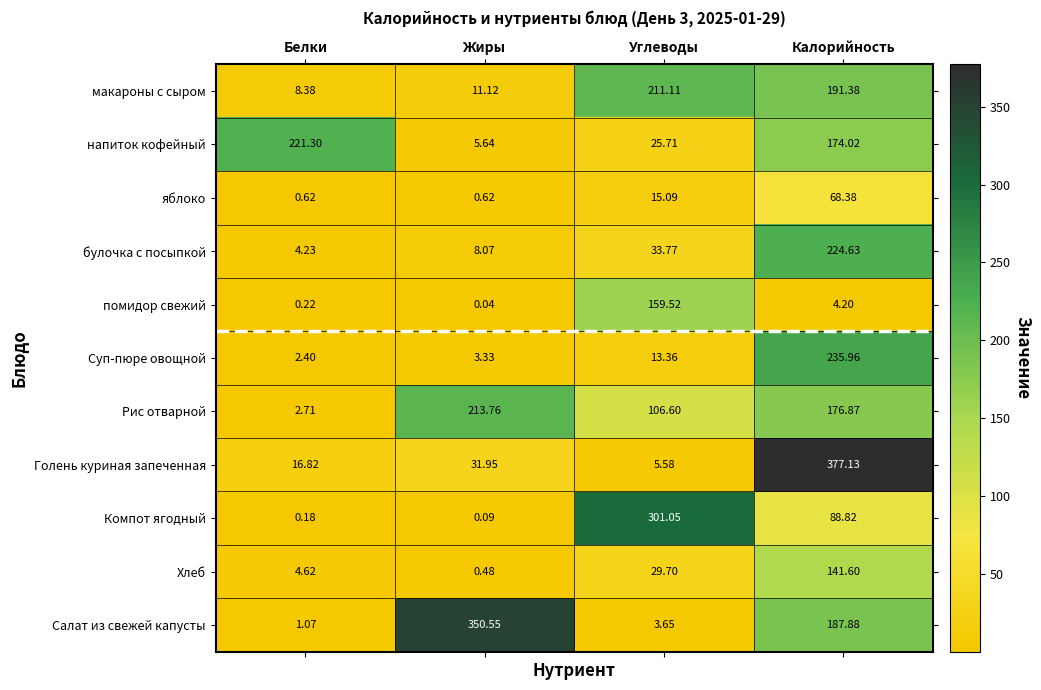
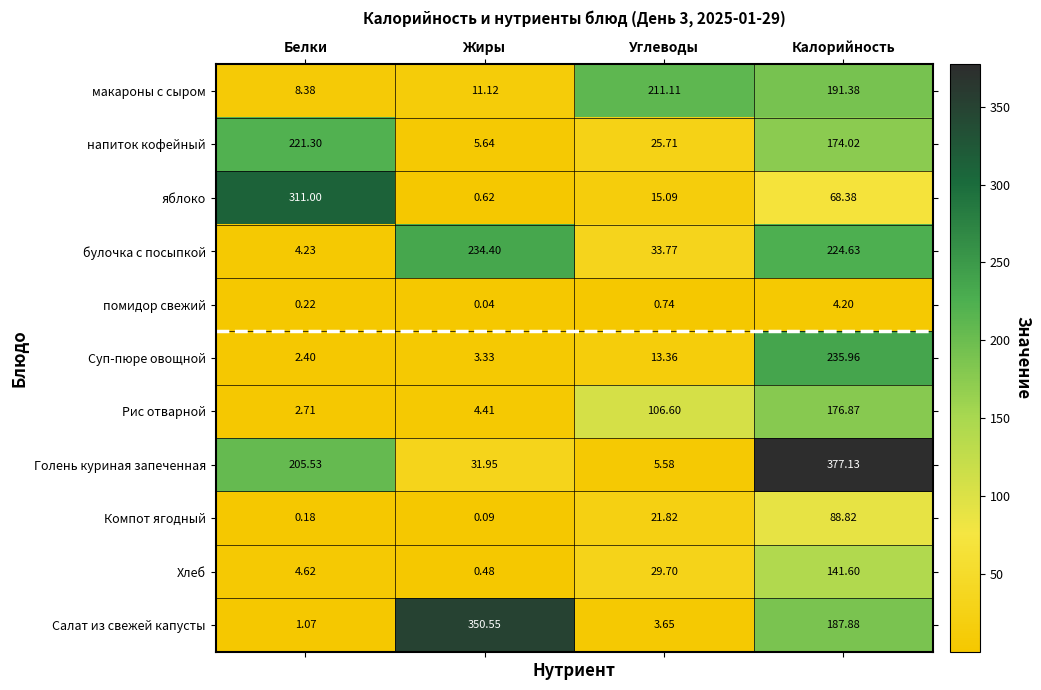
  {
    "макароны с сыром": {
      "Белки": 8.38,
      "Жиры": 11.12,
      "Углеводы": 211.11,
      "Калорийность": 191.38
    },
    "напиток кофейный": {
      "Белки": 221.30,
      "Жиры": 5.64,
      "Углеводы": 25.71,
      "Калорийность": 174.02
    },
    "яблоко": {
-     "Белки": 0.62,
+     "Белки": 311.00,
      "Жиры": 0.62,
      "Углеводы": 15.09,
      "Калорийность": 68.38
    },
    "булочка с посыпкой": {
      "Белки": 4.23,
-     "Жиры": 8.07,
+     "Жиры": 234.40,
      "Углеводы": 33.77,
      "Калорийность": 224.63
    },
    "помидор свежий": {
      "Белки": 0.22,
      "Жиры": 0.04,
-     "Углеводы": 159.52,
+     "Углеводы": 0.74,
      "Калорийность": 4.20
    },
    "Суп-пюре овощной": {
      "Белки": 2.40,
      "Жиры": 3.33,
      "Углеводы": 13.36,
      "Калорийность": 235.96
    },
    "Рис отварной": {
      "Белки": 2.71,
-     "Жиры": 213.76,
+     "Жиры": 4.41,
      "Углеводы": 106.60,
      "Калорийность": 176.87
    },
    "Голень куриная запеченная": {
-     "Белки": 16.82,
+     "Белки": 205.53,
      "Жиры": 31.95,
      "Углеводы": 5.58,
      "Калорийность": 377.13
    },
    "Компот ягодный": {
      "Белки": 0.18,
      "Жиры": 0.09,
-     "Углеводы": 301.05,
+     "Углеводы": 21.82,
      "Калорийность": 88.82
    },
    "Хлеб": {
      "Белки": 4.62,
      "Жиры": 0.48,
      "Углеводы": 29.70,
      "Калорийность": 141.60
    },
    "Салат из свежей капусты": {
      "Белки": 1.07,
      "Жиры": 350.55,
      "Углеводы": 3.65,
      "Калорийность": 187.88
    }
  }
